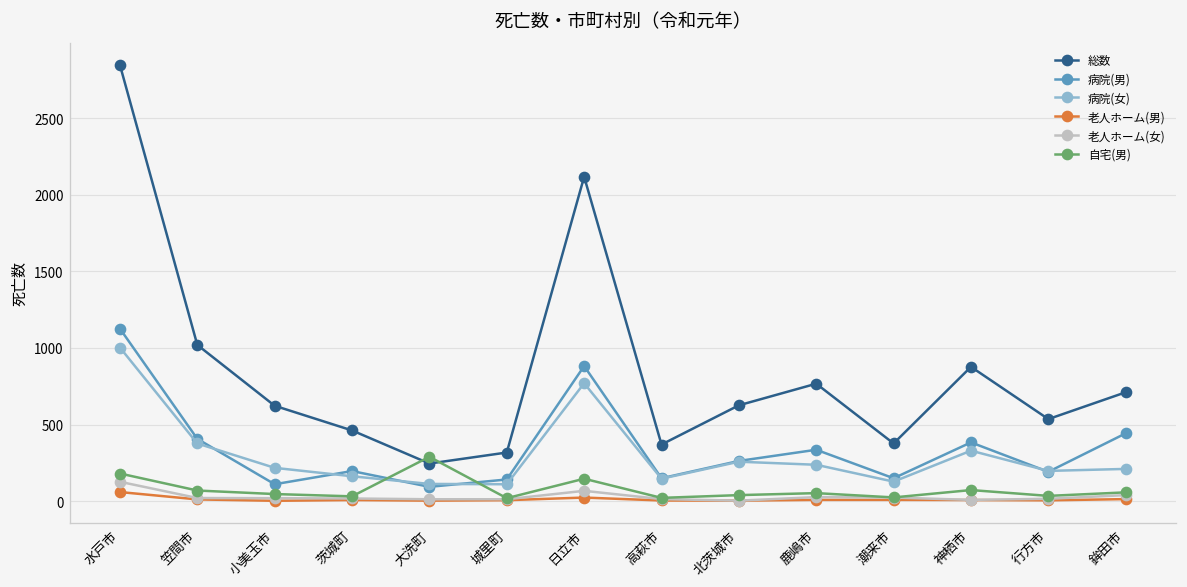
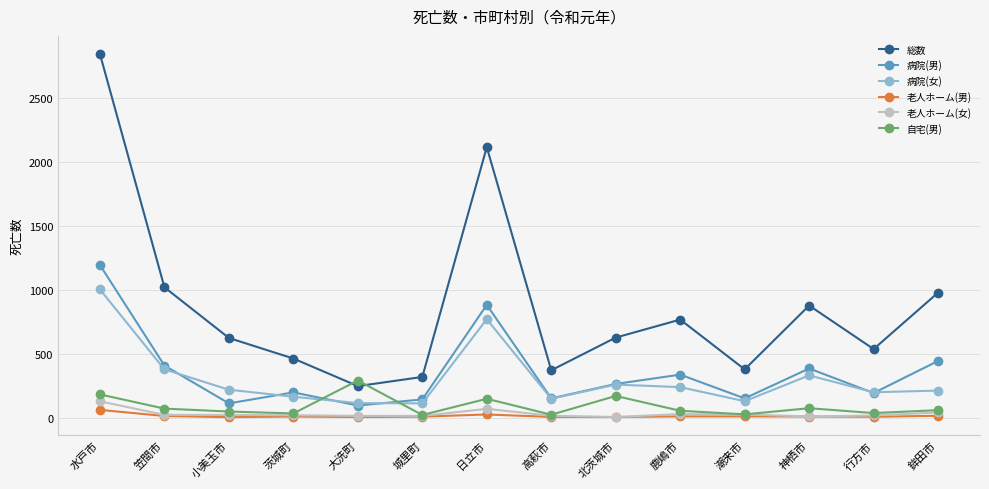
  {
    "総数": {
      "水戸市": 2850,
      "笠間市": 1020,
      "小美玉市": 620,
      "茨城町": 460,
      "大洗町": 250,
      "城里町": 320,
      "日立市": 2120,
      "高萩市": 370,
      "北茨城市": 630,
      "鹿嶋市": 770,
      "潮来市": 380,
      "神栖市": 880,
      "行方市": 540,
-     "鉾田市": 710
+     "鉾田市": 980
    },
    "病院(男)": {
-     "水戸市": 1130,
+     "水戸市": 1190,
      "笠間市": 410,
      "小美玉市": 110,
      "茨城町": 200,
      "城里町": 140,
      "日立市": 880,
      "鹿嶋市": 340,
      "潮来市": 150,
      "神栖市": 380,
      "鉾田市": 440
    },
    "老人ホーム(男)": {
      "水戸市": 60,
      "日立市": 20,
      "鉾田市": 10
    },
    "自宅(男)": {
      "水戸市": 180,
      "笠間市": 70,
      "小美玉市": 50,
      "大洗町": 290,
      "日立市": 150,
-     "北茨城市": 40,
+     "北茨城市": 170,
      "鹿嶋市": 50,
      "神栖市": 70
    }
  }
